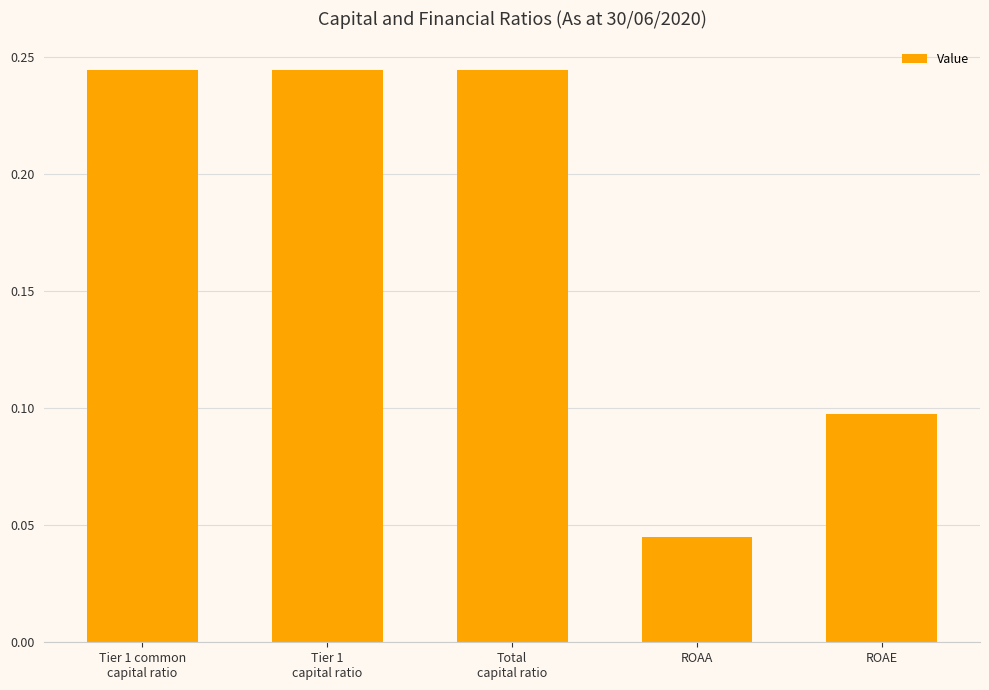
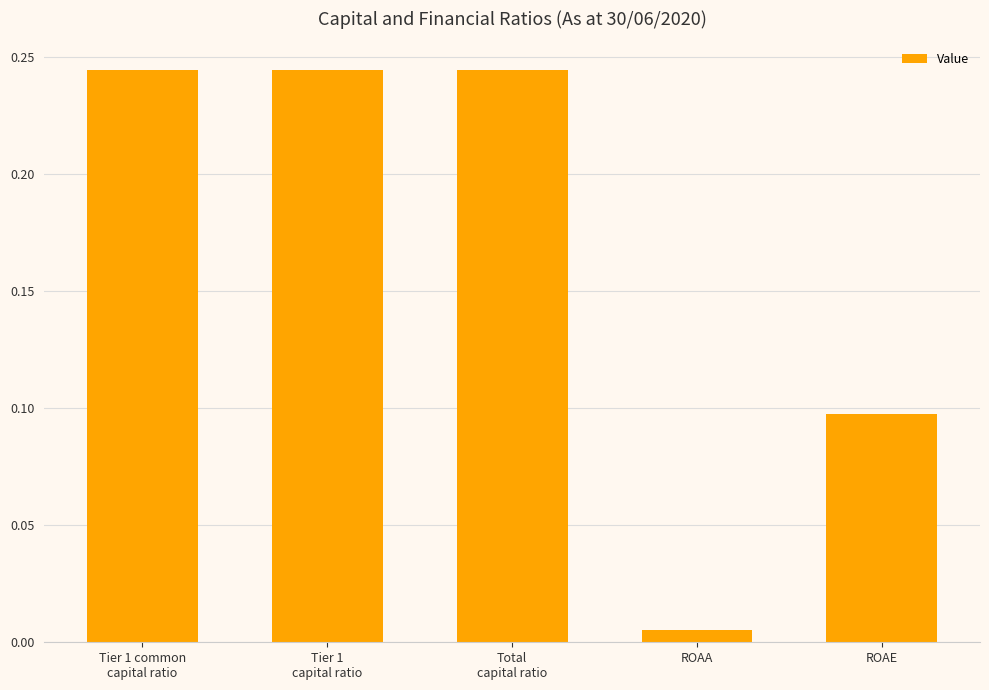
  {
    "Tier 1 common capital ratio": 0.245,
    "Tier 1 capital ratio": 0.245,
    "Total capital ratio": 0.245,
-   "ROAA": 0.045,
+   "ROAA": 0.005,
    "ROAE": 0.098
  }
